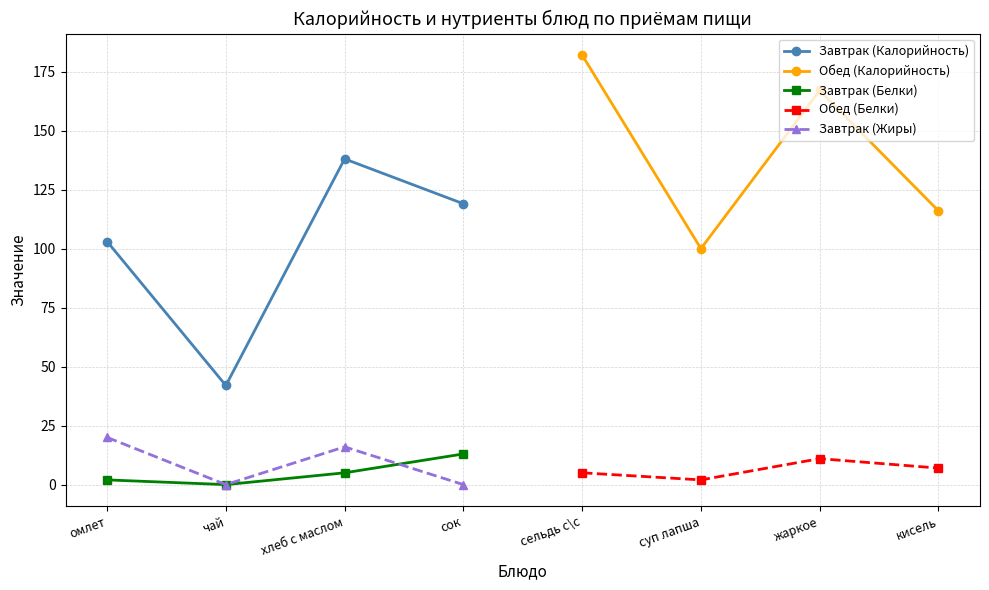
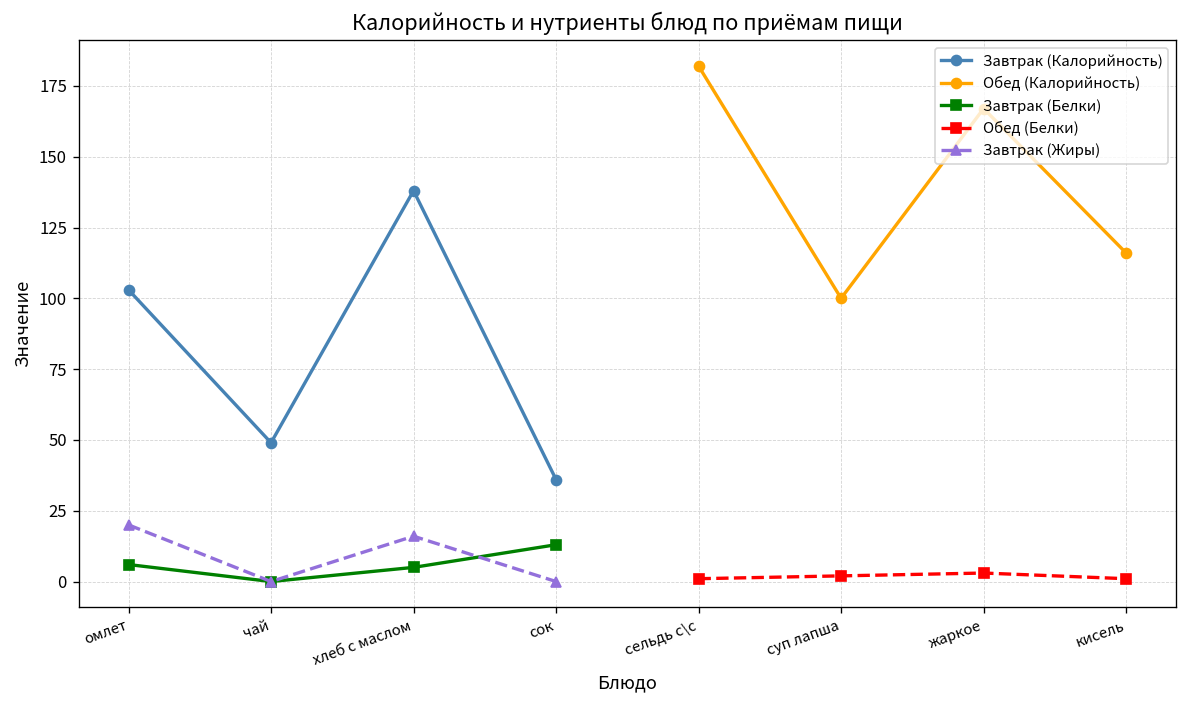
  {
    "Завтрак (Калорийность)": {
      "омлет": 103,
-     "чай": 42,
+     "чай": 49,
      "хлеб с маслом": 138,
-     "сок": 119
+     "сок": 36
    },
    "Обед (Калорийность)": {
      "сельдь с\\с": 182,
      "суп лапша": 100,
      "кисель": 116
    },
    "Завтрак (Белки)": {
-     "омлет": 2,
+     "омлет": 6,
      "хлеб с маслом": 5,
      "сок": 13
    },
    "Обед (Белки)": {
-     "сельдь с\\с": 5,
+     "сельдь с\\с": 1,
      "суп лапша": 2,
-     "жаркое": 11,
-     "кисель": 7
+     "жаркое": 3,
+     "кисель": 1
    },
    "Завтрак (Жиры)": {
      "омлет": 20,
      "хлеб с маслом": 16,
      "сок": 0
    }
  }
